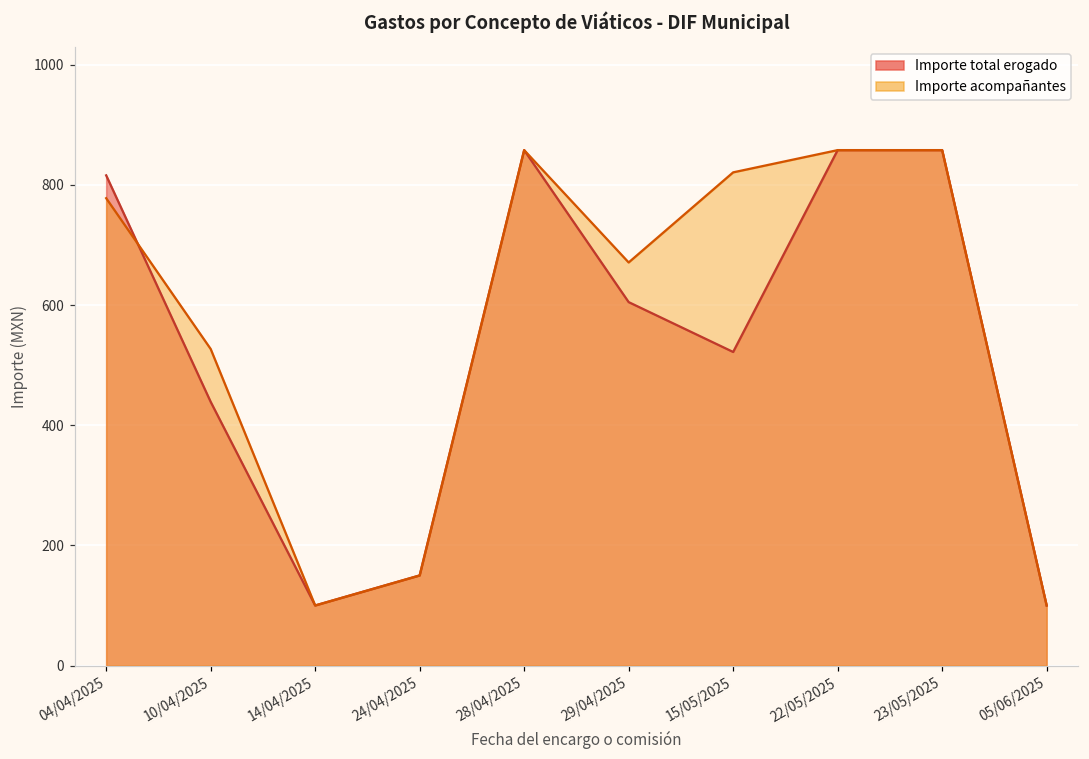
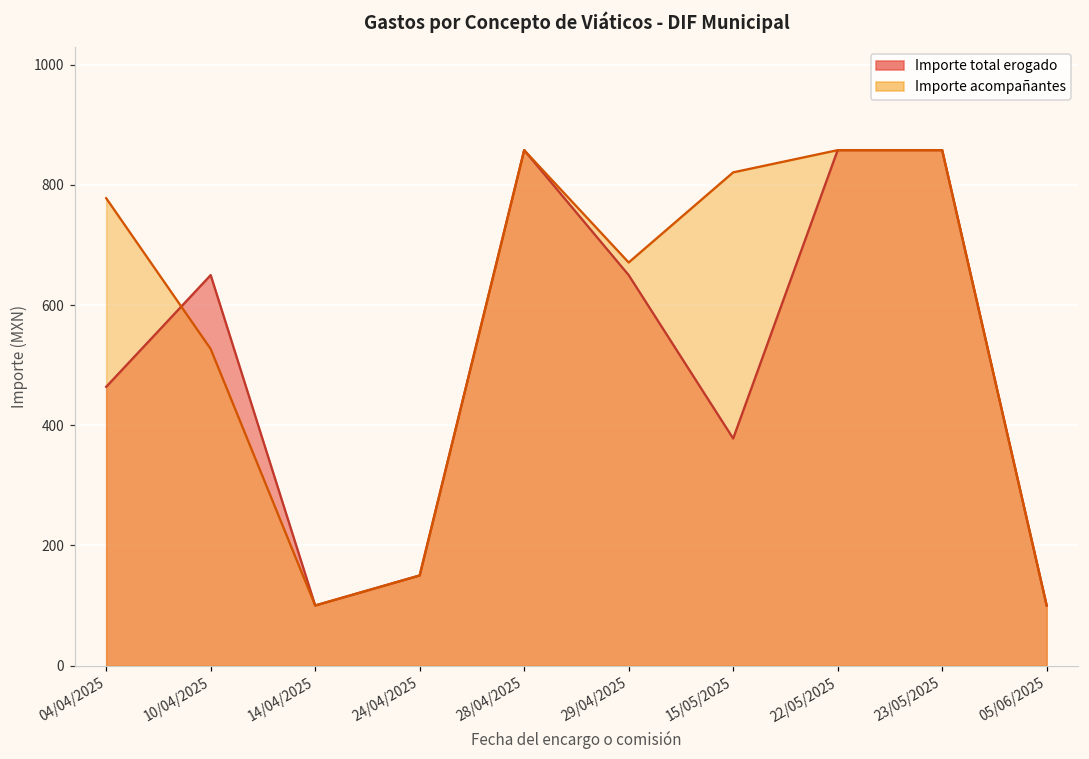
  {
    "Importe total erogado": {
-     "04/04/2025": 820,
-     "10/04/2025": 440,
-     "29/04/2025": 610,
-     "15/05/2025": 520
+     "04/04/2025": 460,
+     "10/04/2025": 650,
+     "29/04/2025": 650,
+     "15/05/2025": 380
    },
    "Importe acompañantes": {
      "04/04/2025": 780,
      "10/04/2025": 530,
      "29/04/2025": 670,
      "15/05/2025": 820
    }
  }
